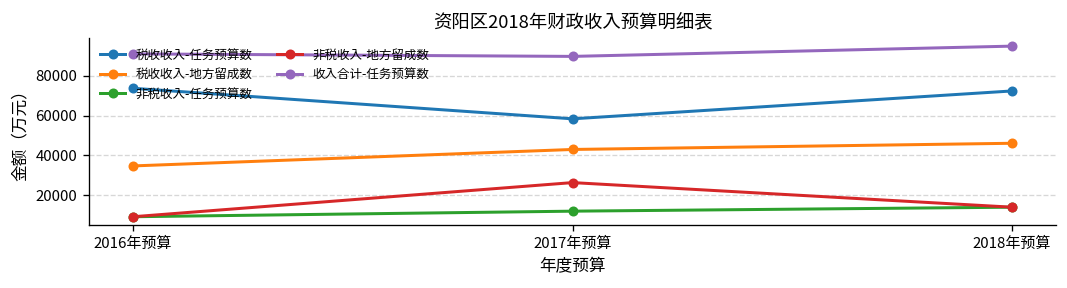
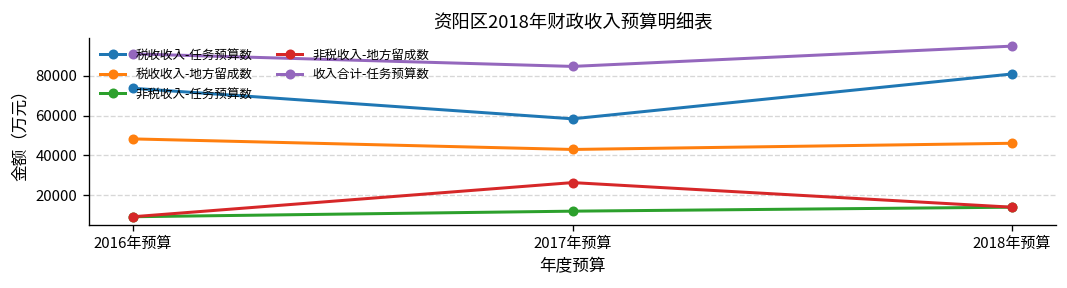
  {
    "税收收入-任务预算数": {
      "2016年预算": 74000,
      "2017年预算": 58000,
-     "2018年预算": 72000
+     "2018年预算": 81000
    },
    "税收收入-地方留成数": {
-     "2016年预算": 35000,
+     "2016年预算": 48000,
      "2017年预算": 43000,
      "2018年预算": 46000
    },
    "非税收入-任务预算数": {
      "2017年预算": 12000
    },
    "非税收入-地方留成数": {
      "2017年预算": 26000
    },
    "收入合计-任务预算数": {
      "2016年预算": 91000,
-     "2017年预算": 90000,
+     "2017年预算": 85000,
      "2018年预算": 95000
    }
  }
